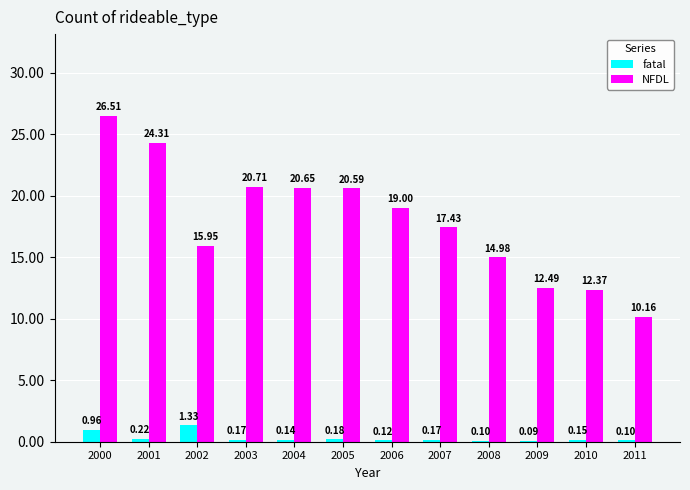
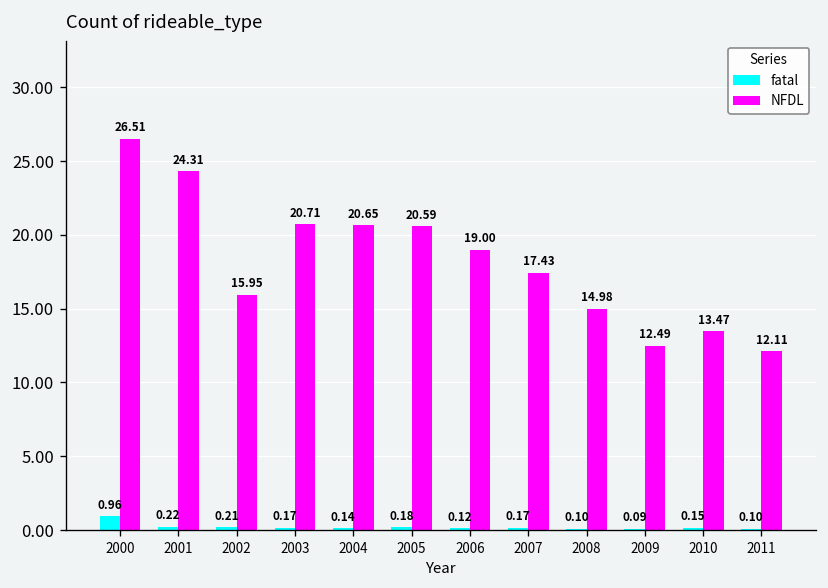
  {
    "fatal": {
      "2000": 0.96,
      "2001": 0.22,
-     "2002": 1.33,
+     "2002": 0.21,
      "2003": 0.17,
      "2004": 0.14,
      "2005": 0.18,
      "2006": 0.12,
      "2007": 0.17,
      "2008": 0.10,
      "2009": 0.09,
      "2010": 0.15,
      "2011": 0.10
    },
    "NFDL": {
      "2000": 26.51,
      "2001": 24.31,
      "2002": 15.95,
      "2003": 20.71,
      "2004": 20.65,
      "2005": 20.59,
      "2006": 19.00,
      "2007": 17.43,
      "2008": 14.98,
      "2009": 12.49,
-     "2010": 12.37,
-     "2011": 10.16
+     "2010": 13.47,
+     "2011": 12.11
    }
  }
